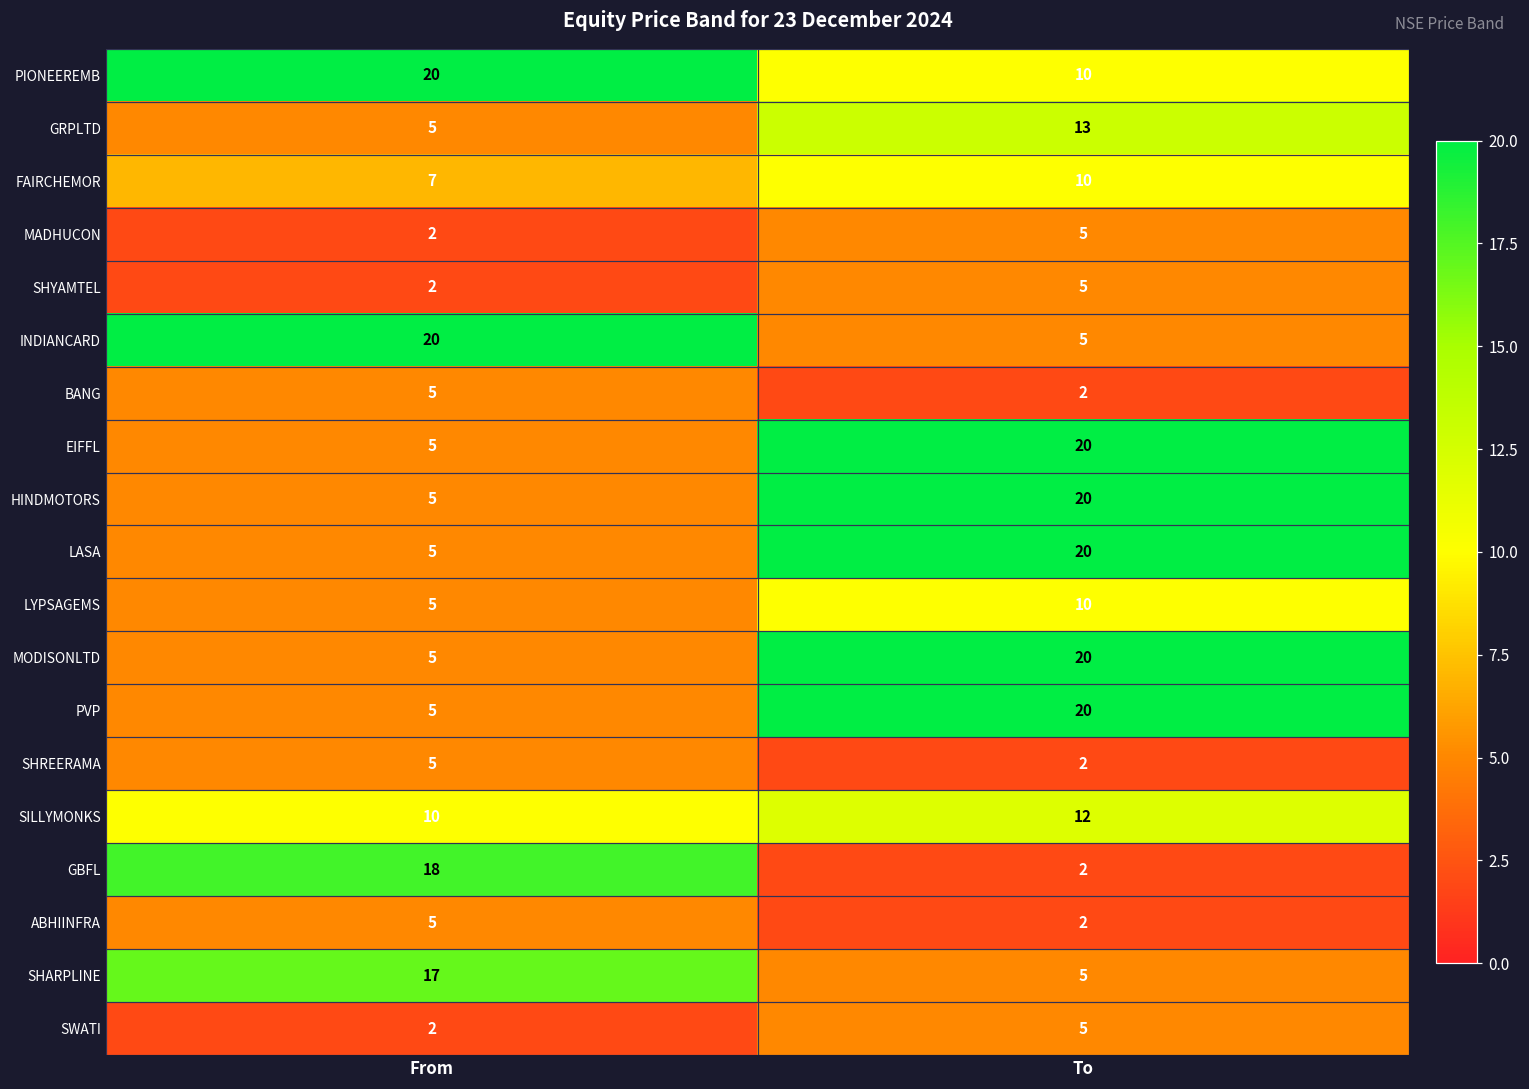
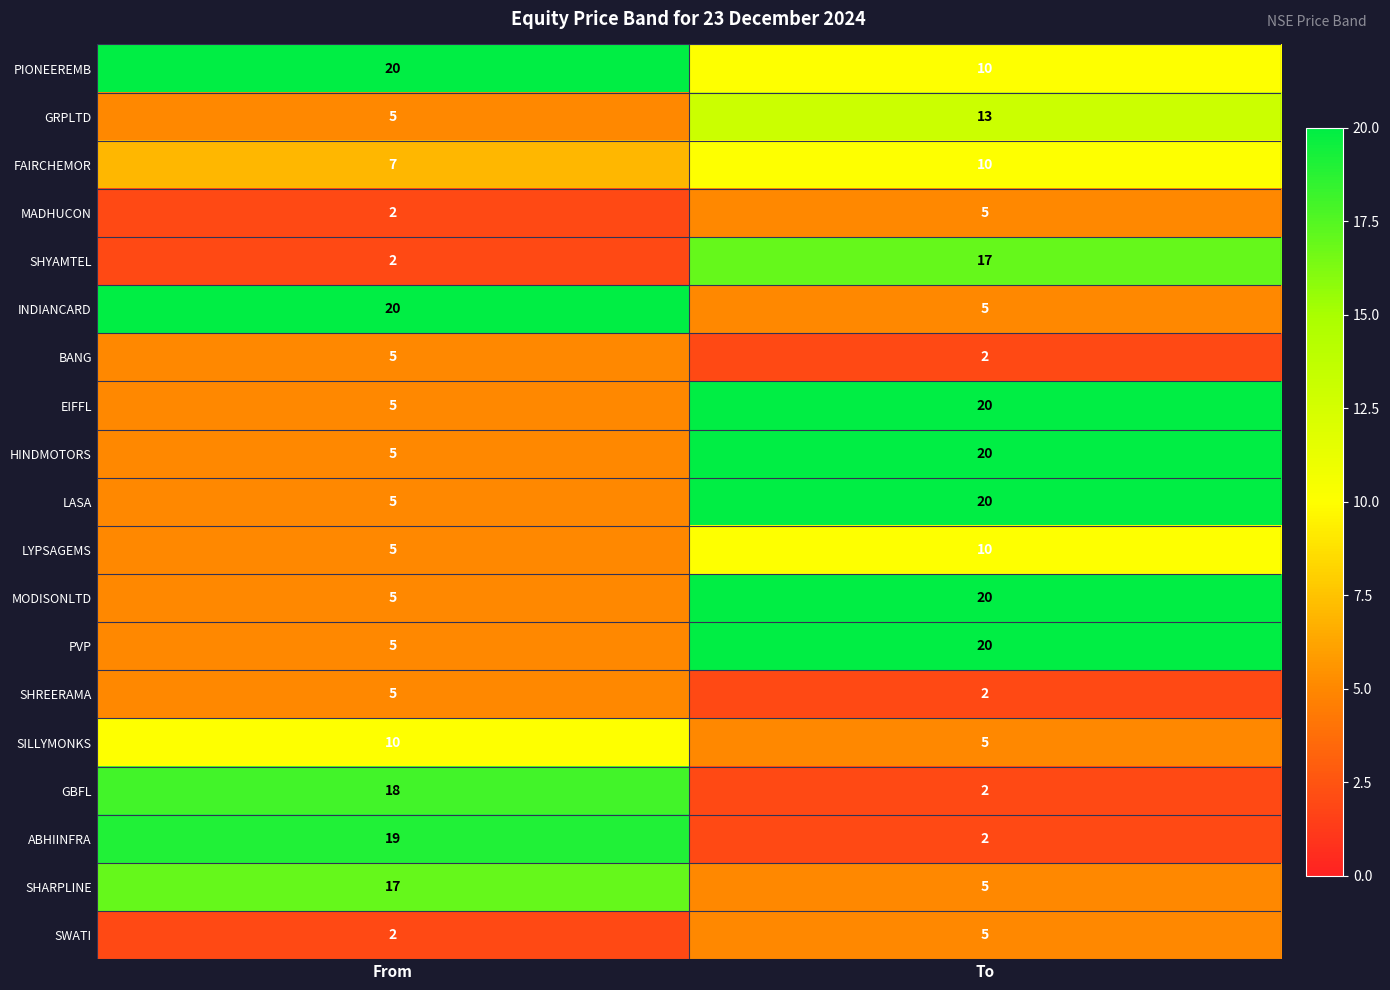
  {
    "PIONEEREMB": {
      "From": 20,
      "To": 10
    },
    "GRPLTD": {
      "From": 5,
      "To": 13
    },
    "FAIRCHEMOR": {
      "From": 7,
      "To": 10
    },
    "MADHUCON": {
      "From": 2,
      "To": 5
    },
    "SHYAMTEL": {
      "From": 2,
-     "To": 5
+     "To": 17
    },
    "INDIANCARD": {
      "From": 20,
      "To": 5
    },
    "BANG": {
      "From": 5,
      "To": 2
    },
    "EIFFL": {
      "From": 5,
      "To": 20
    },
    "HINDMOTORS": {
      "From": 5,
      "To": 20
    },
    "LASA": {
      "From": 5,
      "To": 20
    },
    "LYPSAGEMS": {
      "From": 5,
      "To": 10
    },
    "MODISONLTD": {
      "From": 5,
      "To": 20
    },
    "PVP": {
      "From": 5,
      "To": 20
    },
    "SHREERAMA": {
      "From": 5,
      "To": 2
    },
    "SILLYMONKS": {
      "From": 10,
-     "To": 12
+     "To": 5
    },
    "GBFL": {
      "From": 18,
      "To": 2
    },
    "ABHIINFRA": {
-     "From": 5,
+     "From": 19,
      "To": 2
    },
    "SHARPLINE": {
      "From": 17,
      "To": 5
    },
    "SWATI": {
      "From": 2,
      "To": 5
    }
  }
